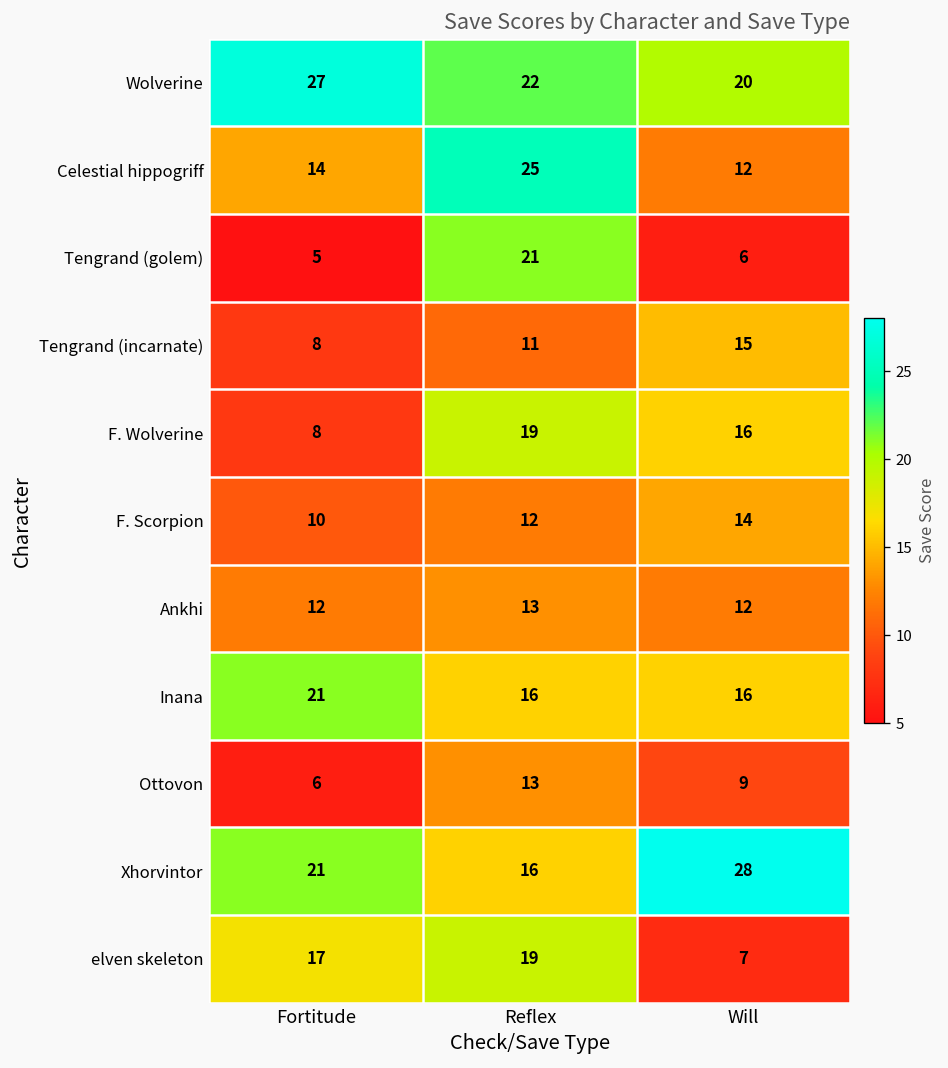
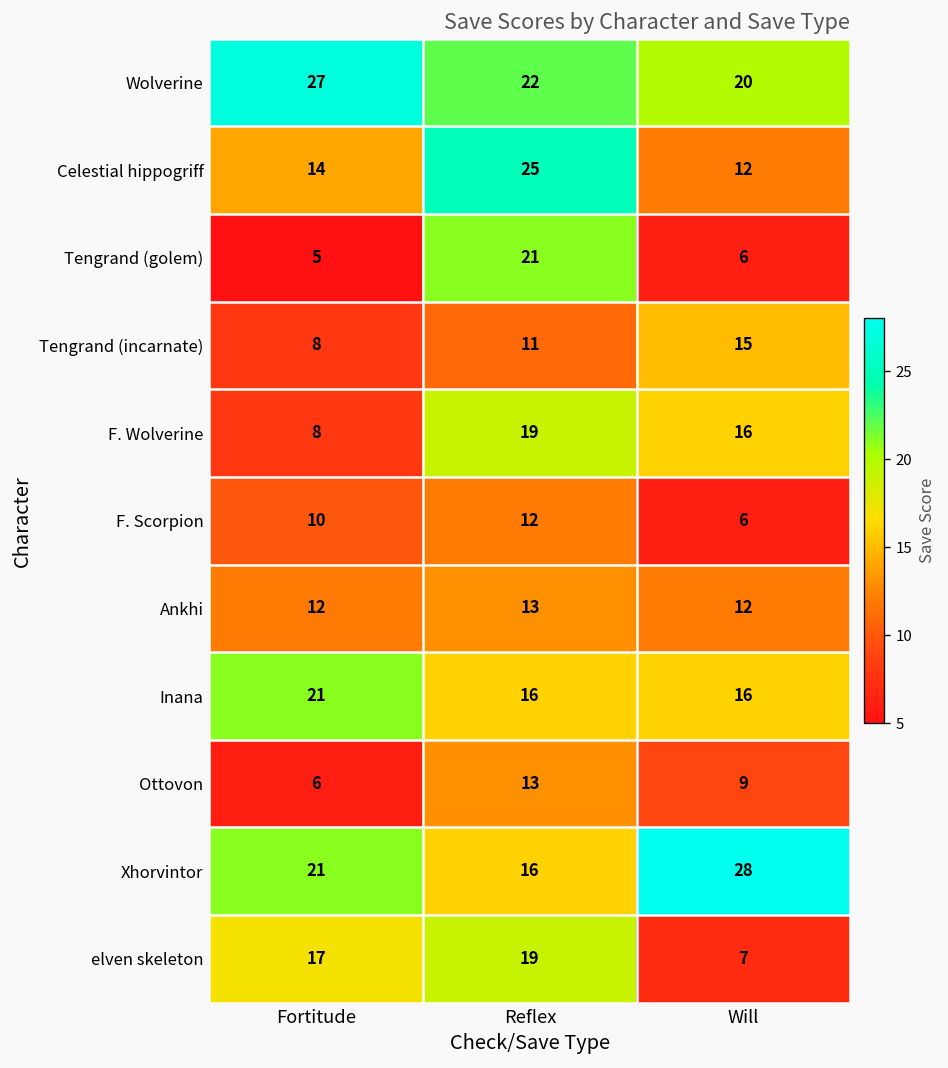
  {
    "Wolverine": {
      "Fortitude": 27,
      "Reflex": 22,
      "Will": 20
    },
    "Celestial hippogriff": {
      "Fortitude": 14,
      "Reflex": 25,
      "Will": 12
    },
    "Tengrand (golem)": {
      "Fortitude": 5,
      "Reflex": 21,
      "Will": 6
    },
    "Tengrand (incarnate)": {
      "Fortitude": 8,
      "Reflex": 11,
      "Will": 15
    },
    "F. Wolverine": {
      "Fortitude": 8,
      "Reflex": 19,
      "Will": 16
    },
    "F. Scorpion": {
      "Fortitude": 10,
      "Reflex": 12,
-     "Will": 14
+     "Will": 6
    },
    "Ankhi": {
      "Fortitude": 12,
      "Reflex": 13,
      "Will": 12
    },
    "Inana": {
      "Fortitude": 21,
      "Reflex": 16,
      "Will": 16
    },
    "Ottovon": {
      "Fortitude": 6,
      "Reflex": 13,
      "Will": 9
    },
    "Xhorvintor": {
      "Fortitude": 21,
      "Reflex": 16,
      "Will": 28
    },
    "elven skeleton": {
      "Fortitude": 17,
      "Reflex": 19,
      "Will": 7
    }
  }
